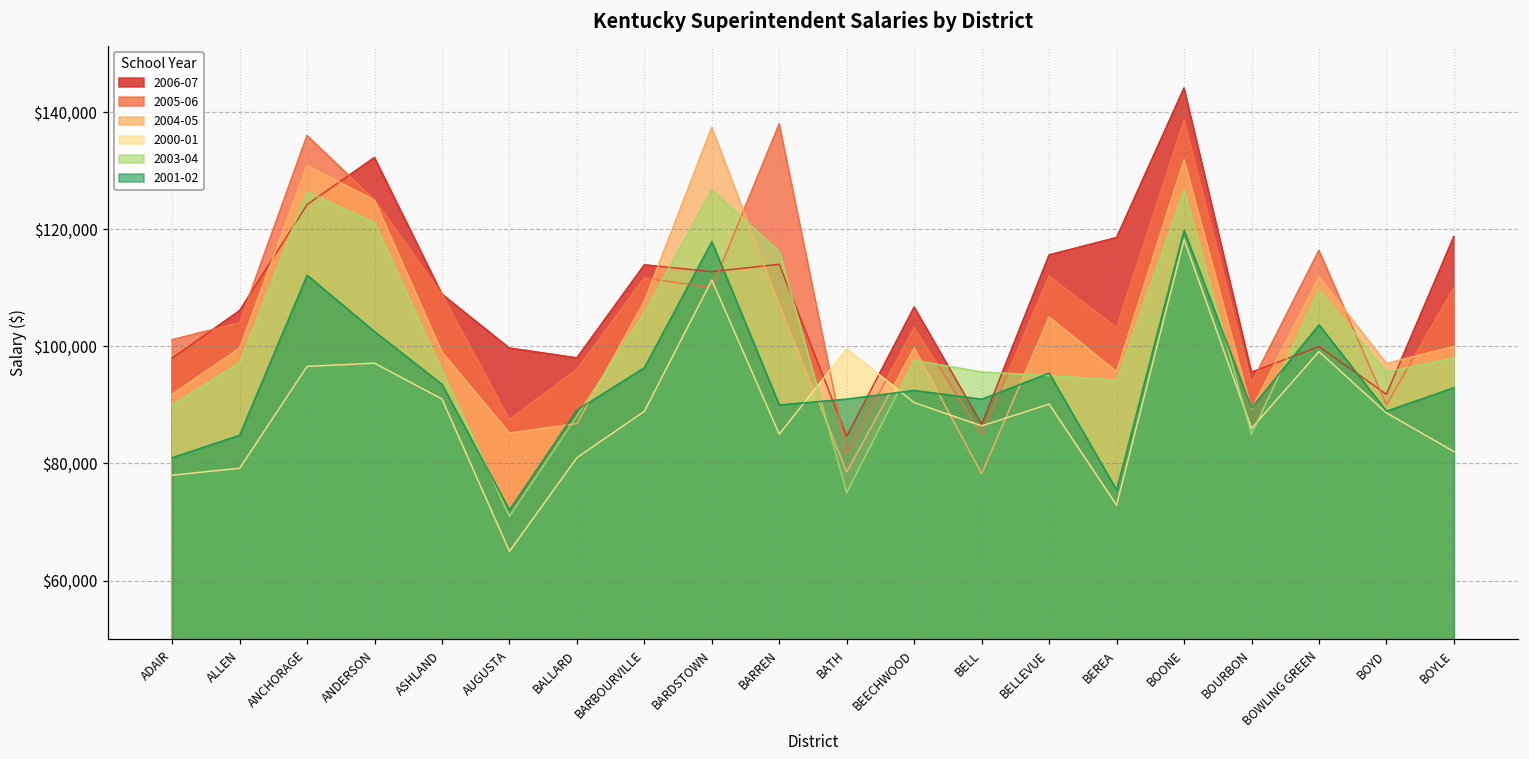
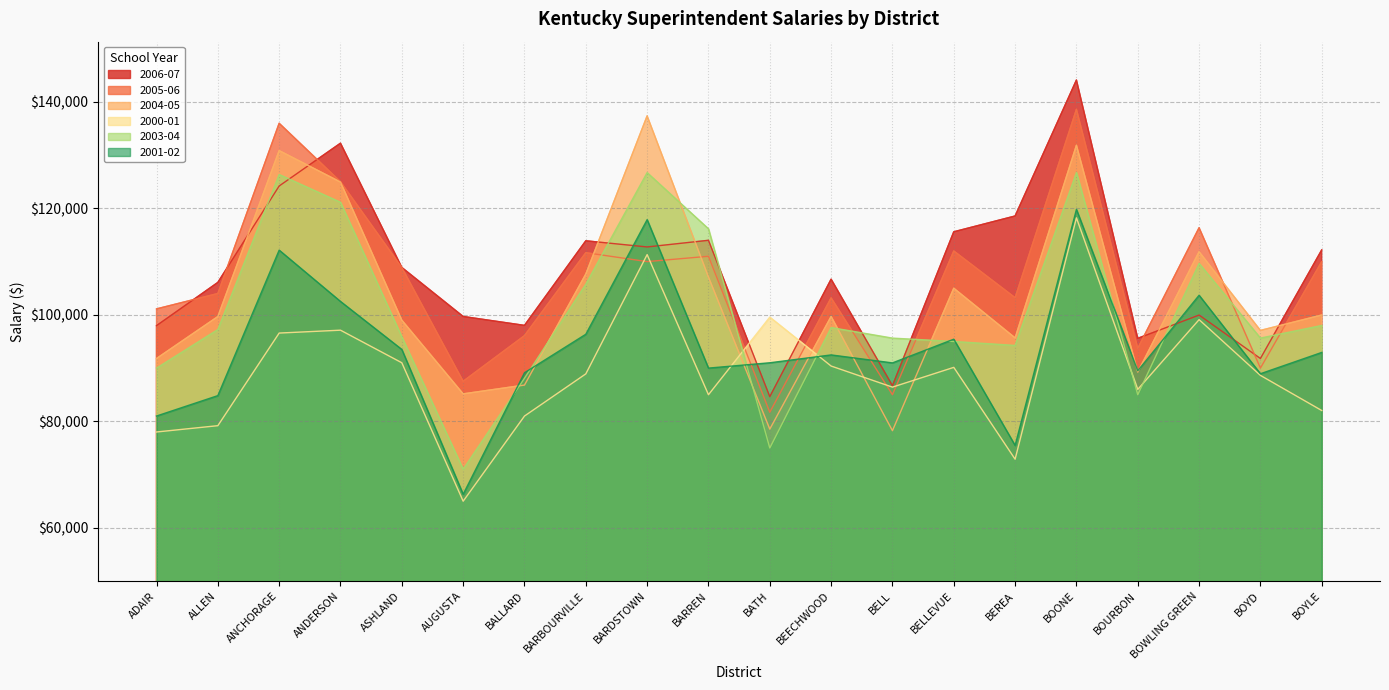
  {
    "2006-07": {
      "ADAIR": "$98,000",
      "ALLEN": "$106,000",
      "ANCHORAGE": "$124,000",
      "ANDERSON": "$132,000",
      "AUGUSTA": "$100,000",
      "BALLARD": "$98,000",
      "BARBOURVILLE": "$114,000",
      "BARDSTOWN": "$113,000",
      "BARREN": "$114,000",
      "BATH": "$85,000",
      "BEECHWOOD": "$107,000",
      "BELLEVUE": "$116,000",
      "BEREA": "$119,000",
      "BOONE": "$144,000",
      "BOURBON": "$96,000",
      "BOWLING GREEN": "$100,000",
      "BOYD": "$92,000",
-     "BOYLE": "$119,000"
+     "BOYLE": "$112,000"
    },
    "2005-06": {
      "ADAIR": "$101,000",
      "ALLEN": "$104,000",
      "ANCHORAGE": "$136,000",
      "AUGUSTA": "$88,000",
      "BALLARD": "$96,000",
      "BARBOURVILLE": "$112,000",
      "BARDSTOWN": "$110,000",
-     "BARREN": "$138,000",
+     "BARREN": "$111,000",
      "BATH": "$82,000",
      "BEECHWOOD": "$103,000",
      "BELL": "$85,000",
      "BELLEVUE": "$112,000",
      "BEREA": "$103,000",
      "BOONE": "$139,000",
      "BOURBON": "$94,000",
      "BOWLING GREEN": "$116,000",
      "BOYD": "$90,000",
      "BOYLE": "$110,000"
    },
    "2004-05": {
      "ADAIR": "$92,000",
      "ALLEN": "$100,000",
      "ANCHORAGE": "$131,000",
      "ASHLAND": "$99,000",
      "AUGUSTA": "$85,000",
      "BALLARD": "$87,000",
      "BARBOURVILLE": "$108,000",
      "BARDSTOWN": "$137,000",
      "BARREN": "$107,000",
      "BATH": "$79,000",
      "BEECHWOOD": "$100,000",
      "BELL": "$78,000",
      "BELLEVUE": "$105,000",
      "BEREA": "$96,000",
      "BOONE": "$132,000",
      "BOWLING GREEN": "$112,000",
      "BOYD": "$97,000",
      "BOYLE": "$100,000"
    },
    "2000-01": {
      "ADAIR": "$78,000",
      "ALLEN": "$79,000",
      "ANCHORAGE": "$97,000",
      "ANDERSON": "$97,000",
      "ASHLAND": "$91,000",
      "AUGUSTA": "$65,000",
      "BALLARD": "$81,000",
      "BARBOURVILLE": "$89,000",
      "BARDSTOWN": "$111,000",
      "BARREN": "$85,000",
      "BATH": "$100,000",
      "BEECHWOOD": "$90,000",
      "BELLEVUE": "$90,000",
      "BEREA": "$73,000",
      "BOONE": "$118,000",
      "BOURBON": "$86,000",
      "BOWLING GREEN": "$99,000",
      "BOYLE": "$82,000"
    },
    "2003-04": {
      "ADAIR": "$90,000",
      "ALLEN": "$97,000",
      "ANCHORAGE": "$126,000",
      "ANDERSON": "$121,000",
      "ASHLAND": "$96,000",
      "AUGUSTA": "$71,000",
      "BALLARD": "$88,000",
      "BARBOURVILLE": "$106,000",
      "BARDSTOWN": "$127,000",
      "BARREN": "$116,000",
      "BATH": "$75,000",
      "BEECHWOOD": "$98,000",
      "BELL": "$96,000",
      "BEREA": "$94,000",
      "BOONE": "$127,000",
      "BOURBON": "$85,000",
      "BOWLING GREEN": "$110,000",
      "BOYD": "$96,000",
      "BOYLE": "$98,000"
    },
    "2001-02": {
      "ADAIR": "$81,000",
      "ALLEN": "$85,000",
      "ANCHORAGE": "$112,000",
      "ANDERSON": "$103,000",
      "ASHLAND": "$94,000",
-     "AUGUSTA": "$72,000",
+     "AUGUSTA": "$66,000",
      "BALLARD": "$89,000",
      "BARBOURVILLE": "$96,000",
      "BARDSTOWN": "$118,000",
      "BARREN": "$90,000",
      "BATH": "$91,000",
      "BEECHWOOD": "$92,000",
      "BELL": "$91,000",
      "BEREA": "$75,000",
      "BOONE": "$120,000",
      "BOWLING GREEN": "$104,000",
      "BOYLE": "$93,000"
    }
  }
